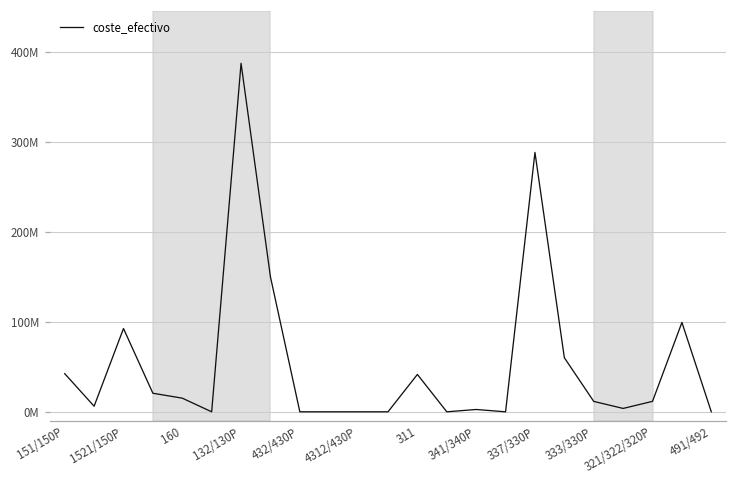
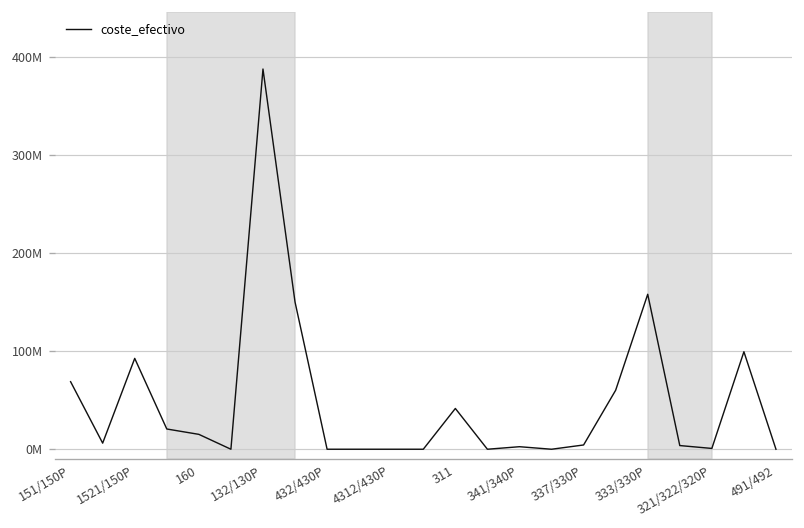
  {
-   "151/150P": 40000000,
+   "151/150P": 70000000,
    "1521/150P": 90000000,
    "160": 20000000,
    "132/130P": 390000000,
    "432/430P": 0,
    "4312/430P": 0,
    "311": 40000000,
    "341/340P": 0,
-   "337/330P": 290000000,
-   "333/330P": 10000000,
-   "321/322/320P": 10000000,
+   "337/330P": 0,
+   "333/330P": 160000000,
+   "321/322/320P": 0,
    "491/492": 0
  }
